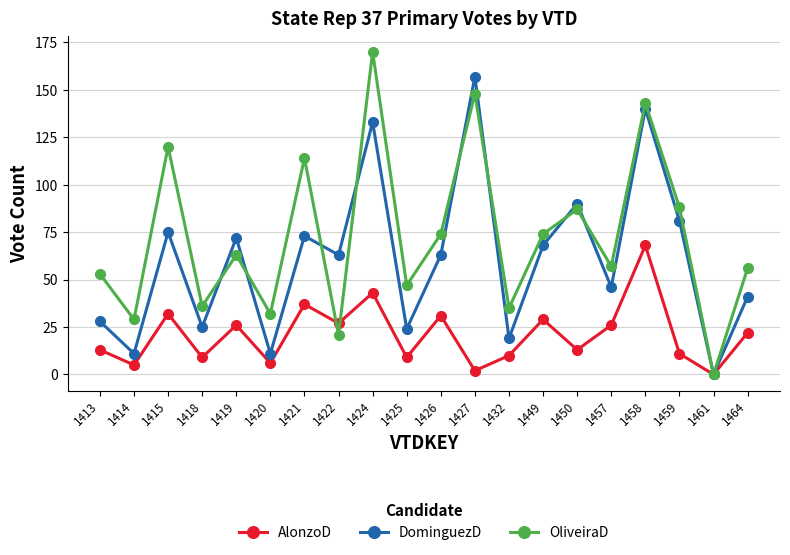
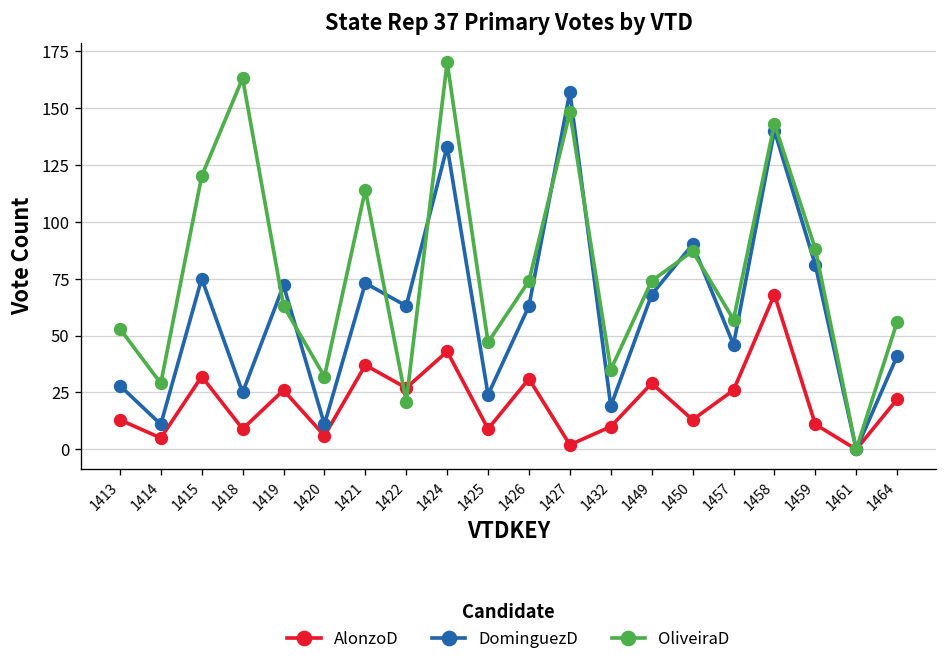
  {
    "AlonzoD": {
      "1413": 13,
      "1414": 5,
      "1415": 32,
      "1418": 9,
      "1419": 26,
      "1420": 6,
      "1421": 37,
      "1422": 27,
      "1424": 43,
      "1425": 9,
      "1426": 31,
      "1427": 2,
      "1432": 10,
      "1449": 29,
      "1450": 13,
      "1457": 26,
      "1458": 68,
      "1459": 11,
      "1464": 22
    },
    "DominguezD": {
      "1413": 28,
      "1414": 11,
      "1415": 75,
      "1418": 25,
      "1419": 72,
      "1420": 11,
      "1421": 73,
      "1422": 63,
      "1424": 133,
      "1425": 24,
      "1426": 63,
      "1427": 157,
      "1432": 19,
      "1449": 68,
      "1450": 90,
      "1457": 46,
      "1458": 140,
      "1459": 81,
      "1464": 41
    },
    "OliveiraD": {
      "1413": 53,
      "1414": 29,
      "1415": 120,
-     "1418": 36,
+     "1418": 163,
      "1419": 63,
      "1420": 32,
      "1421": 114,
      "1422": 21,
      "1424": 170,
      "1425": 47,
      "1426": 74,
      "1427": 148,
      "1432": 35,
      "1449": 74,
      "1450": 87,
      "1457": 57,
      "1458": 143,
      "1459": 88,
      "1464": 56
    }
  }
